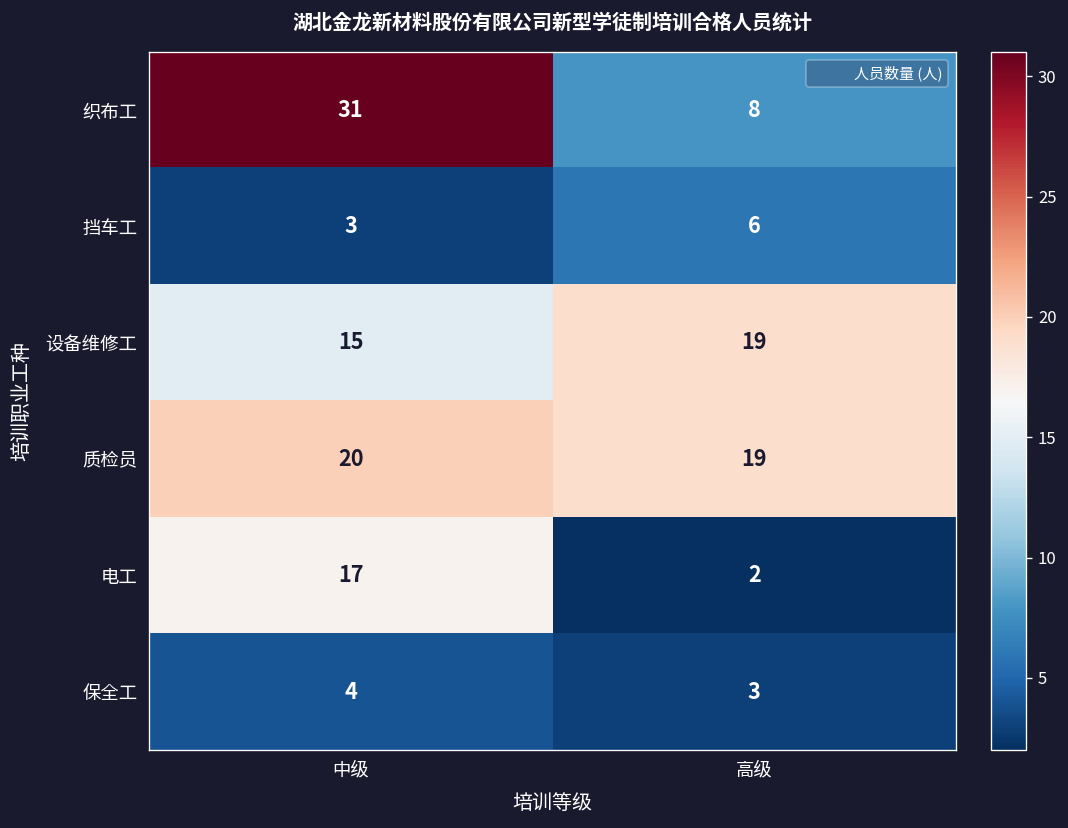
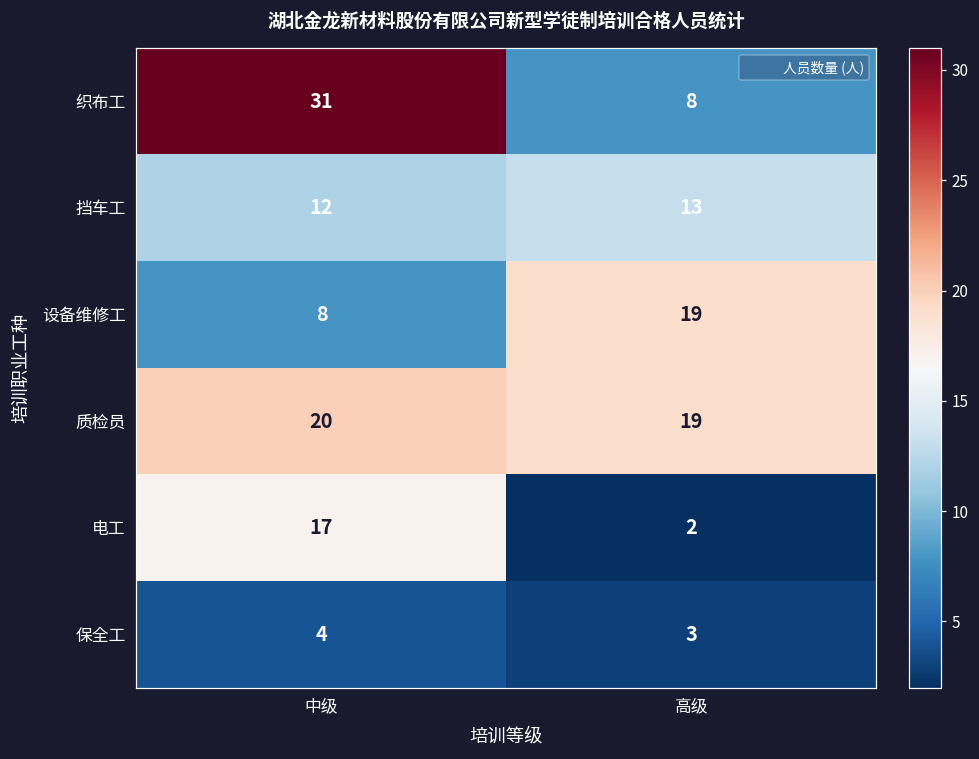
  {
    "织布工": {
      "中级": 31,
      "高级": 8
    },
    "挡车工": {
-     "中级": 3,
-     "高级": 6
+     "中级": 12,
+     "高级": 13
    },
    "设备维修工": {
-     "中级": 15,
+     "中级": 8,
      "高级": 19
    },
    "质检员": {
      "中级": 20,
      "高级": 19
    },
    "电工": {
      "中级": 17,
      "高级": 2
    },
    "保全工": {
      "中级": 4,
      "高级": 3
    }
  }
